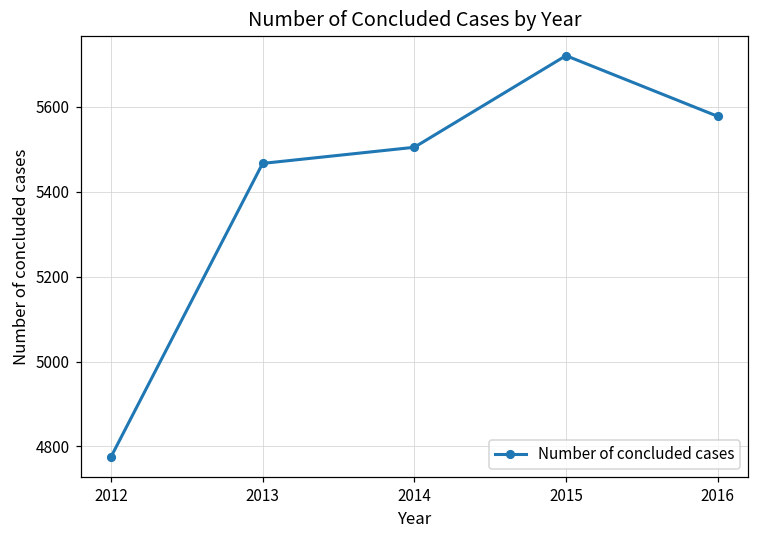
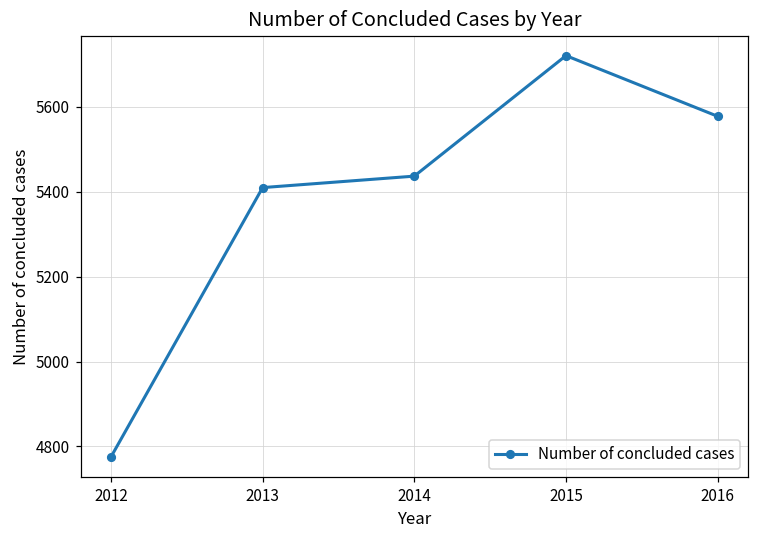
  {
    "2012": 4780,
-   "2013": 5470,
-   "2014": 5510,
+   "2013": 5410,
+   "2014": 5440,
    "2015": 5720,
    "2016": 5580
  }
